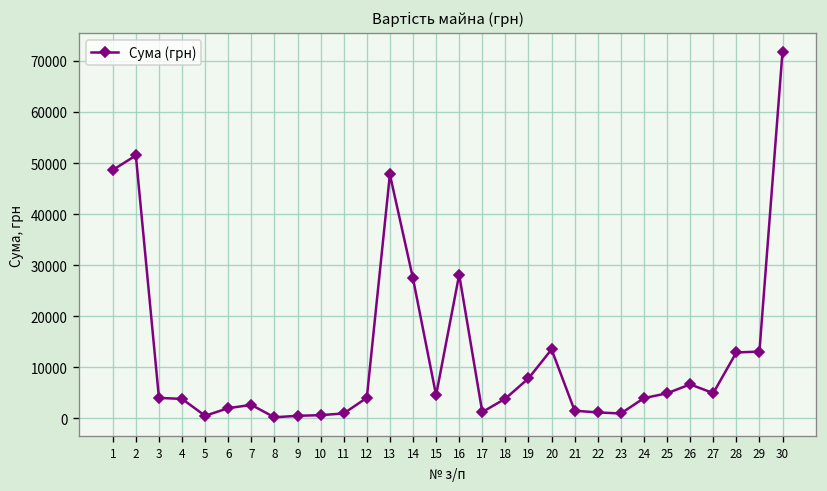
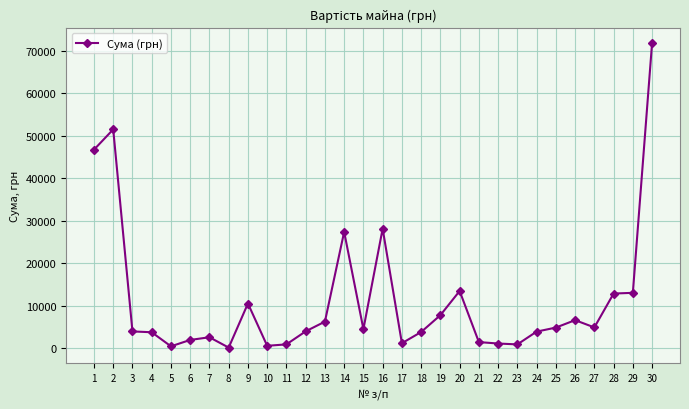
  {
-   "1": 49000,
+   "1": 47000,
    "2": 51000,
    "3": 4000,
    "4": 4000,
    "5": 1000,
    "6": 2000,
    "7": 3000,
    "8": 0,
-   "9": 1000,
+   "9": 11000,
    "10": 1000,
    "11": 1000,
    "12": 4000,
-   "13": 48000,
+   "13": 6000,
    "14": 27000,
    "15": 5000,
    "16": 28000,
    "17": 1000,
    "18": 4000,
    "19": 8000,
    "20": 14000,
    "21": 1000,
    "22": 1000,
    "23": 1000,
    "24": 4000,
    "25": 5000,
    "26": 7000,
    "27": 5000,
    "28": 13000,
    "29": 13000,
    "30": 72000
  }
